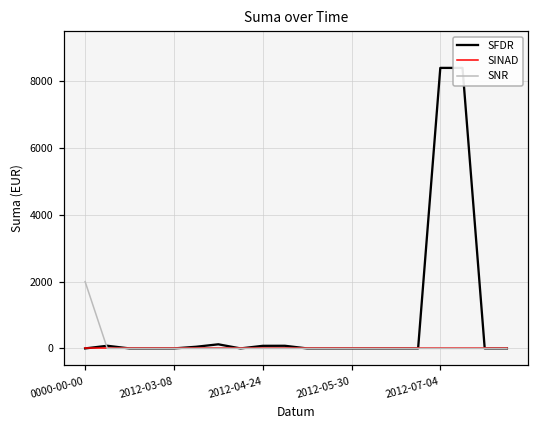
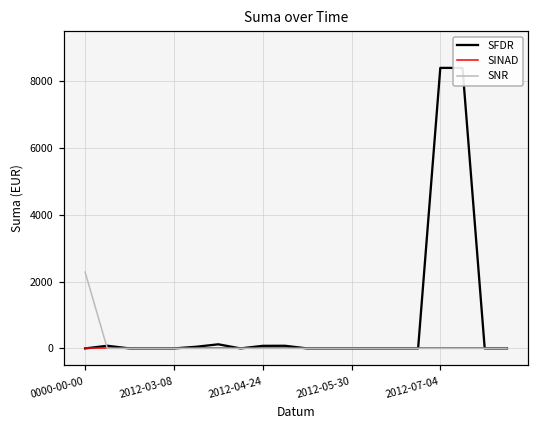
  {
    "SFDR": {
      "2012-07-04": 8400
    },
    "SNR": {
-     "0000-00-00": 2000
+     "0000-00-00": 2300
    }
  }
